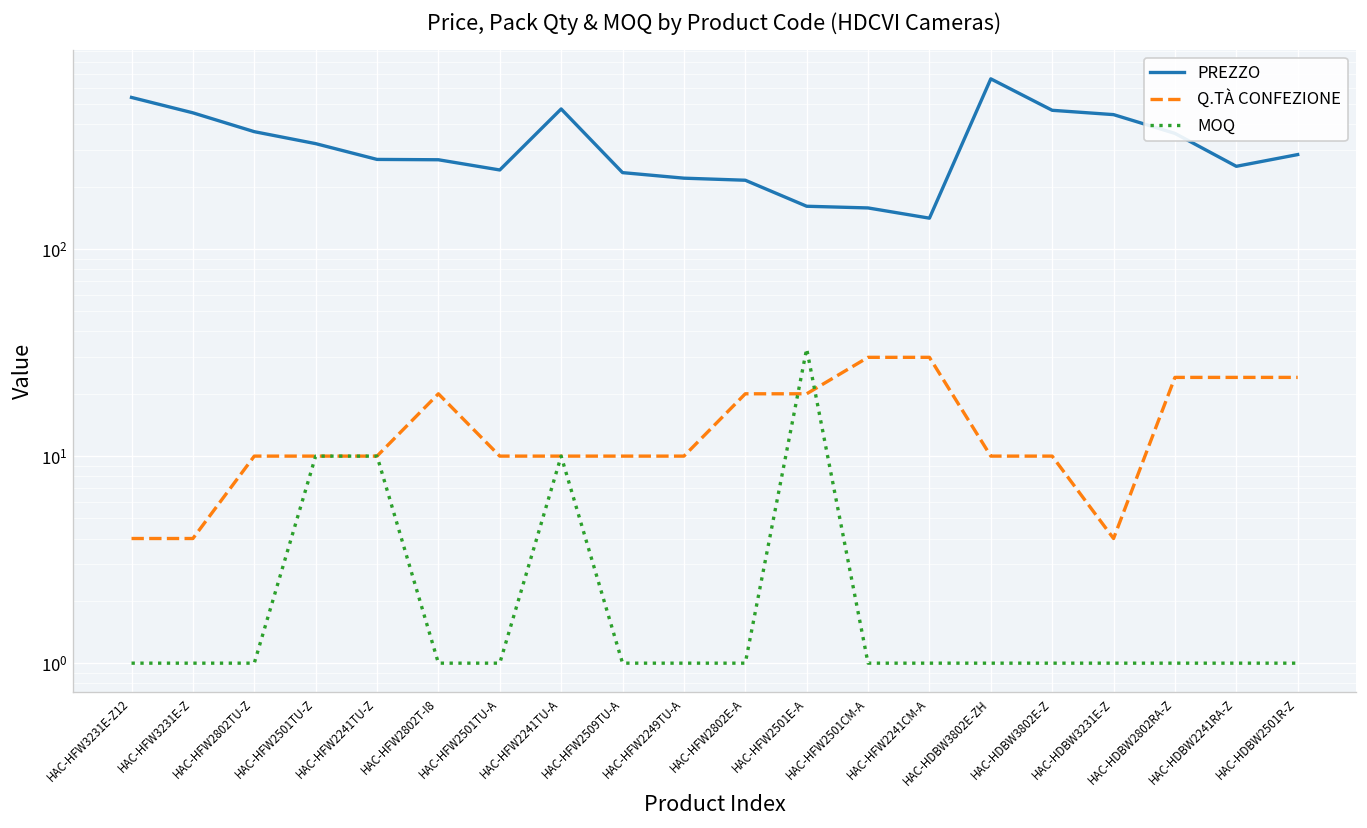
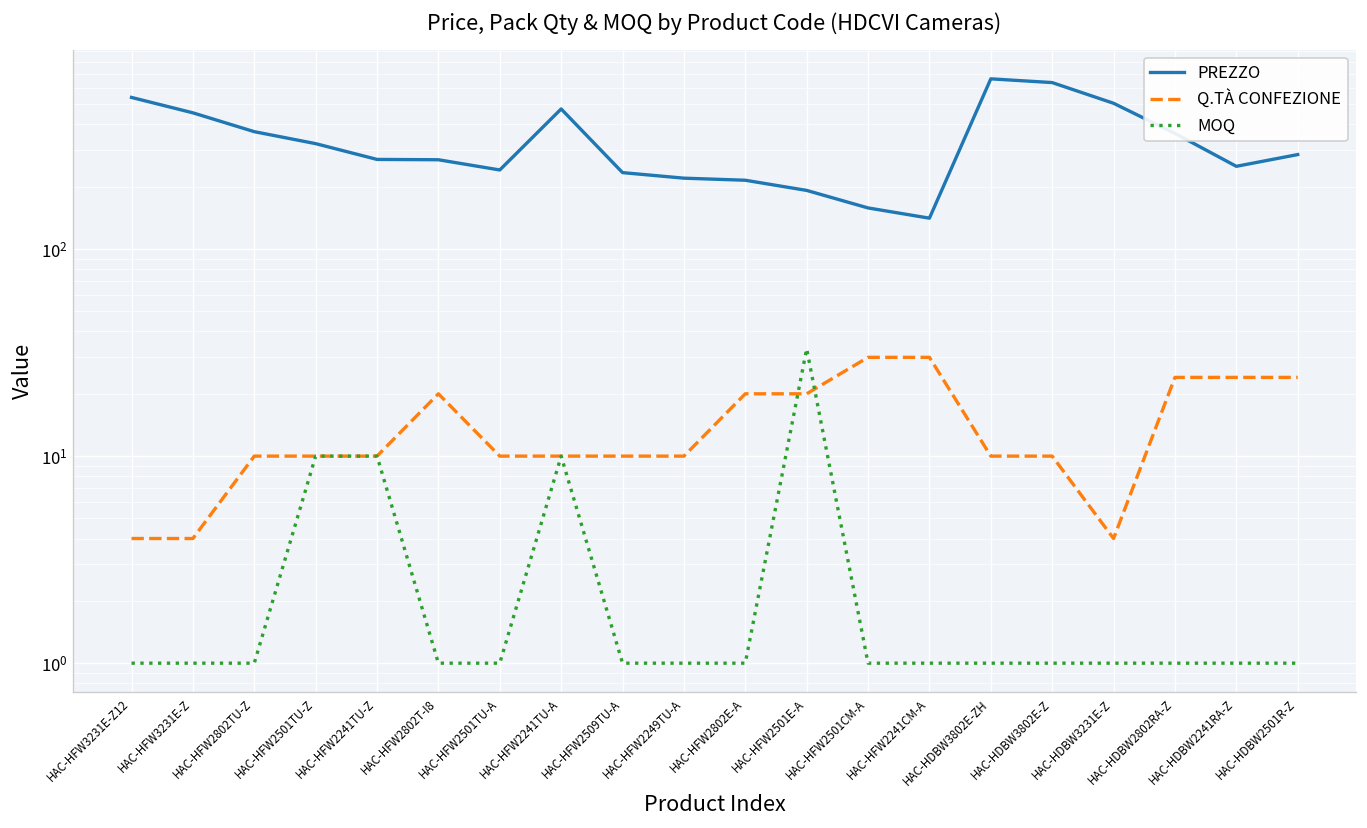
  {
    "PREZZO": {
      "HAC-HFW3231E-Z12": 540,
      "HAC-HFW3231E-Z": 460,
      "HAC-HFW2802TU-Z": 370,
      "HAC-HFW2501TU-Z": 320,
      "HAC-HFW2241TU-Z": 270,
      "HAC-HFW2802T-I8": 270,
      "HAC-HFW2501TU-A": 240,
      "HAC-HFW2241TU-A": 480,
      "HAC-HFW2509TU-A": 230,
      "HAC-HFW2249TU-A": 220,
      "HAC-HFW2802E-A": 220,
-     "HAC-HFW2501E-A": 160,
+     "HAC-HFW2501E-A": 190,
      "HAC-HFW2501CM-A": 160,
      "HAC-HFW2241CM-A": 140,
      "HAC-HDBW3802E-ZH": 660,
-     "HAC-HDBW3802E-Z": 470,
-     "HAC-HDBW3231E-Z": 450,
+     "HAC-HDBW3802E-Z": 640,
+     "HAC-HDBW3231E-Z": 510,
      "HAC-HDBW2241RA-Z": 250,
      "HAC-HDBW2501R-Z": 290
    },
    "Q.TÀ CONFEZIONE": {
      "HAC-HFW3231E-Z12": 4,
      "HAC-HFW3231E-Z": 4,
      "HAC-HFW2802TU-Z": 10,
      "HAC-HFW2802T-I8": 20,
      "HAC-HFW2501TU-A": 10,
      "HAC-HFW2509TU-A": 10,
      "HAC-HFW2249TU-A": 10,
      "HAC-HFW2802E-A": 20,
      "HAC-HFW2501E-A": 20,
      "HAC-HFW2501CM-A": 30,
      "HAC-HFW2241CM-A": 30,
      "HAC-HDBW3802E-ZH": 10,
      "HAC-HDBW3802E-Z": 10,
      "HAC-HDBW3231E-Z": 4,
      "HAC-HDBW2802RA-Z": 24,
      "HAC-HDBW2241RA-Z": 24,
      "HAC-HDBW2501R-Z": 24
    },
    "MOQ": {
      "HAC-HFW3231E-Z12": 1,
      "HAC-HFW3231E-Z": 1,
      "HAC-HFW2802TU-Z": 1,
      "HAC-HFW2802T-I8": 1,
      "HAC-HFW2501TU-A": 1,
      "HAC-HFW2509TU-A": 1,
      "HAC-HFW2249TU-A": 1,
      "HAC-HFW2802E-A": 1,
      "HAC-HFW2501E-A": 33,
      "HAC-HFW2501CM-A": 1,
      "HAC-HFW2241CM-A": 1,
      "HAC-HDBW3802E-ZH": 1,
      "HAC-HDBW3802E-Z": 1,
      "HAC-HDBW3231E-Z": 1,
      "HAC-HDBW2802RA-Z": 1,
      "HAC-HDBW2241RA-Z": 1,
      "HAC-HDBW2501R-Z": 1
    }
  }
